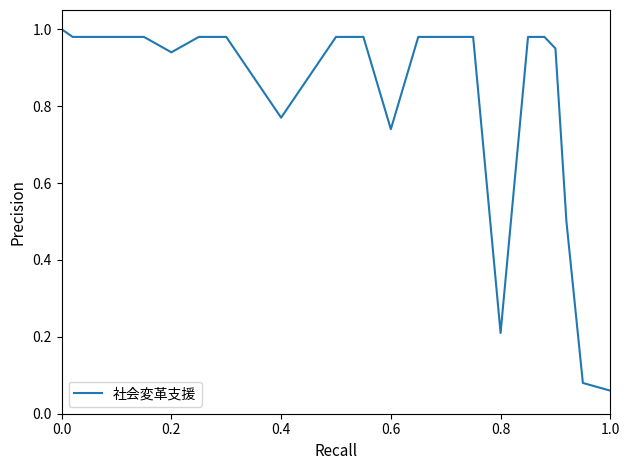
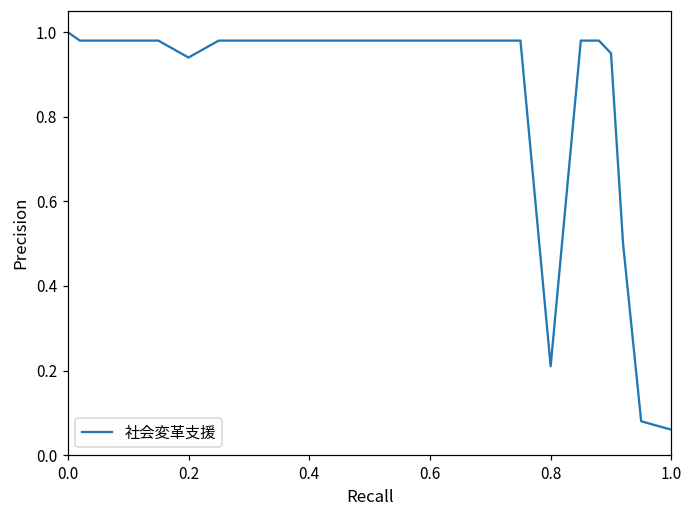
  {
    "0.0": 1.00,
    "0.2": 0.94,
-   "0.4": 0.77,
-   "0.6": 0.74,
+   "0.4": 0.98,
+   "0.6": 0.98,
    "0.8": 0.21,
    "1.0": 0.06
  }
